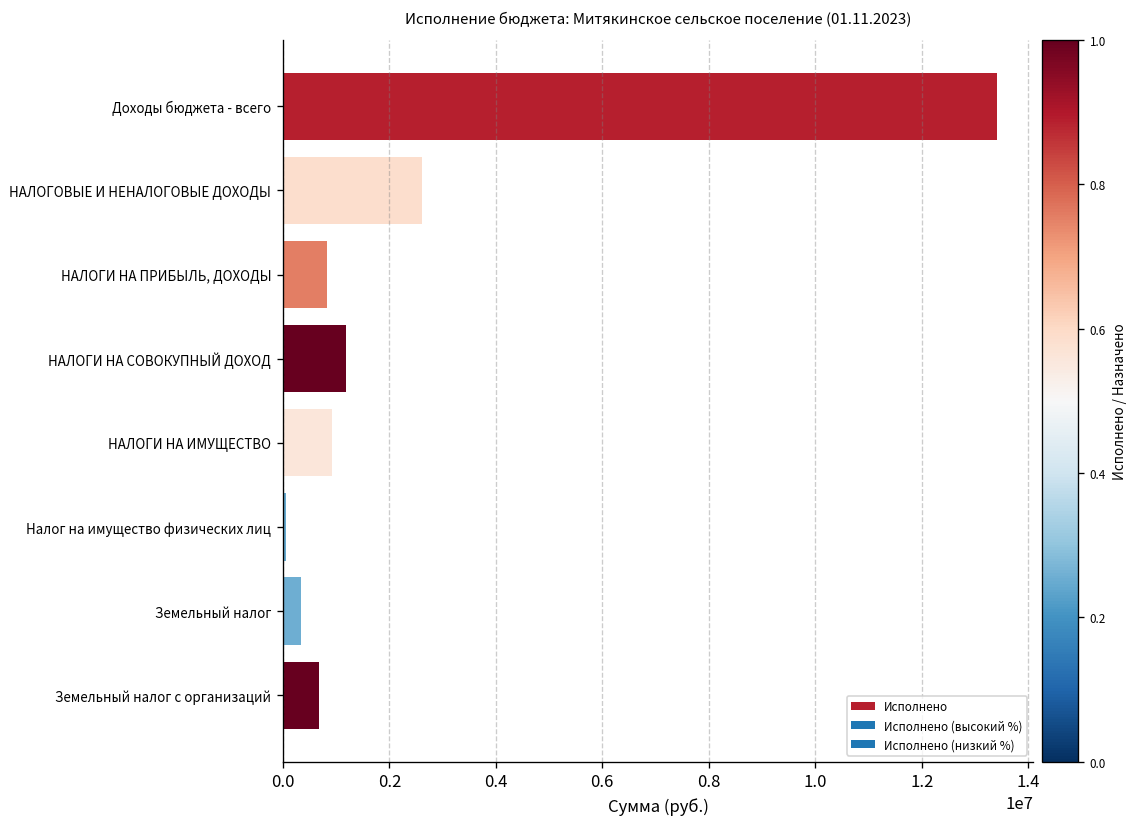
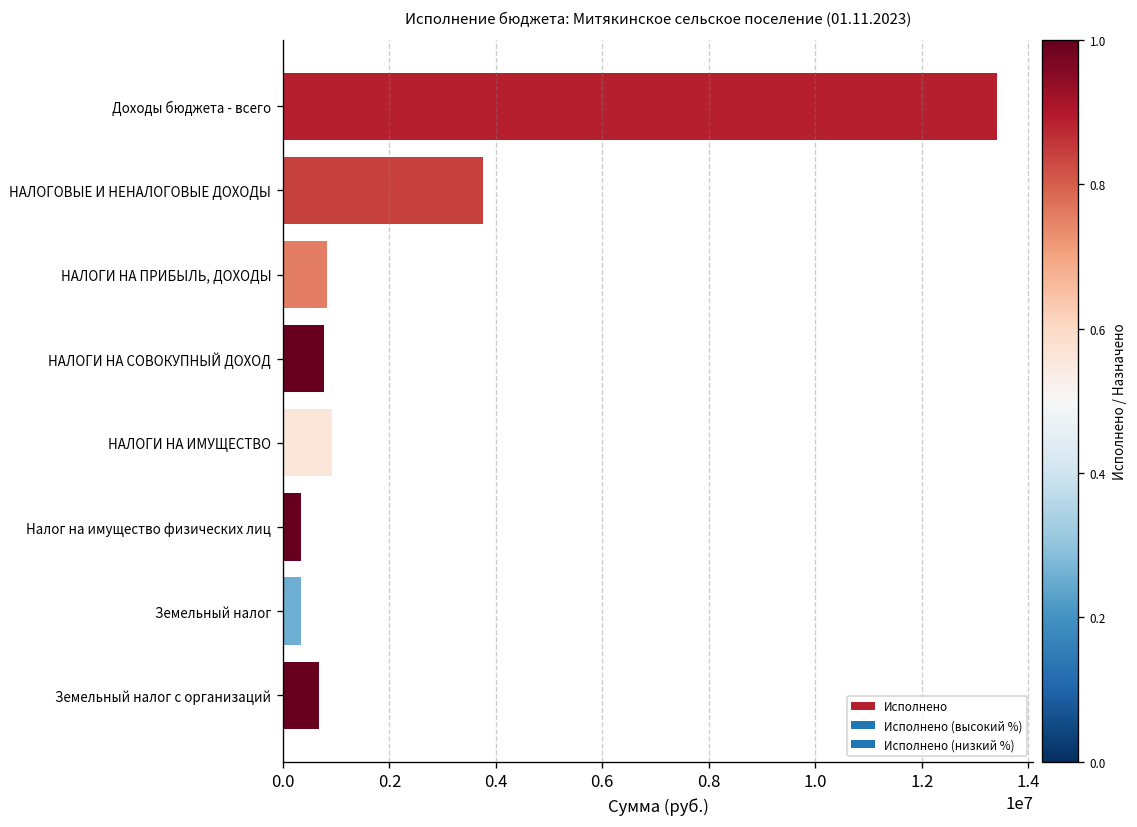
  {
    "Доходы бюджета - всего": 13400000,
-   "НАЛОГОВЫЕ И НЕНАЛОГОВЫЕ ДОХОДЫ": 2600000,
+   "НАЛОГОВЫЕ И НЕНАЛОГОВЫЕ ДОХОДЫ": 3800000,
    "НАЛОГИ НА ПРИБЫЛЬ, ДОХОДЫ": 800000,
-   "НАЛОГИ НА СОВОКУПНЫЙ ДОХОД": 1200000,
+   "НАЛОГИ НА СОВОКУПНЫЙ ДОХОД": 800000,
    "НАЛОГИ НА ИМУЩЕСТВО": 900000,
-   "Налог на имущество физических лиц": 100000,
+   "Налог на имущество физических лиц": 300000,
    "Земельный налог": 300000,
    "Земельный налог с организаций": 700000
  }
